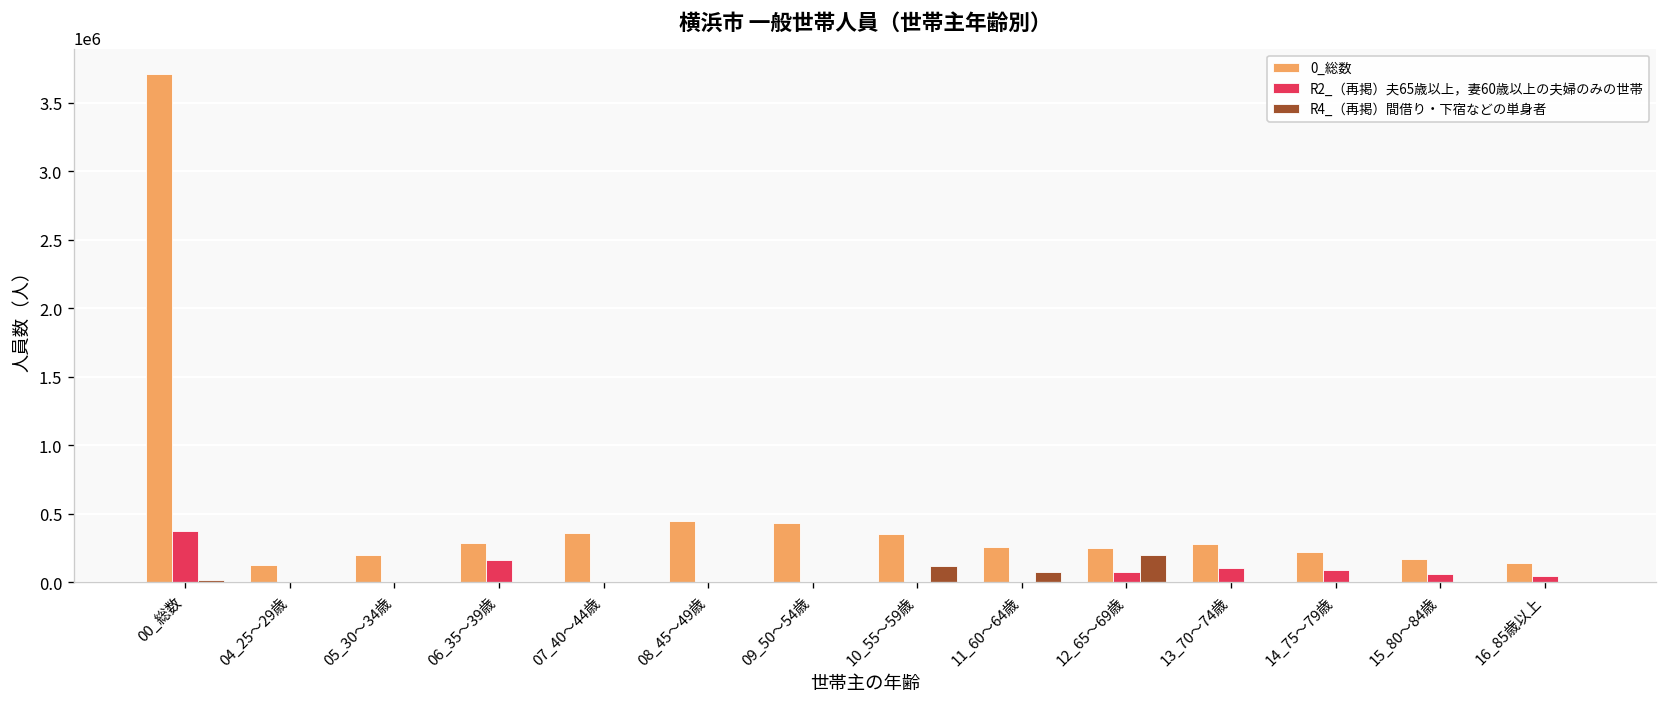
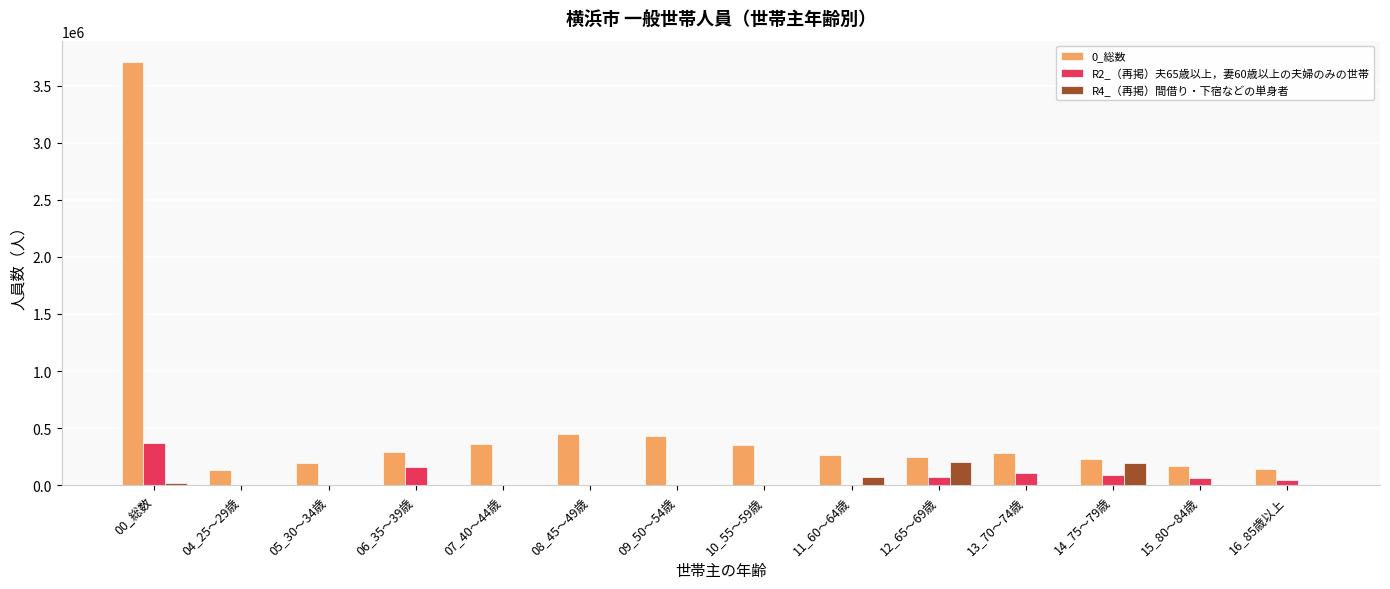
  {
    "0_総数": {
      "00_総数": 3710000,
      "04_25～29歳": 130000,
      "05_30～34歳": 200000,
      "06_35～39歳": 290000,
      "07_40～44歳": 360000,
      "08_45～49歳": 450000,
      "09_50～54歳": 430000,
      "10_55～59歳": 350000,
      "11_60～64歳": 260000,
      "12_65～69歳": 250000,
      "13_70～74歳": 280000,
      "14_75～79歳": 230000,
      "15_80～84歳": 170000,
      "16_85歳以上": 140000
    },
    "R2_（再掲）夫65歳以上，妻60歳以上の夫婦のみの世帯": {
      "00_総数": 370000,
      "04_25～29歳": 0,
      "05_30～34歳": 0,
      "06_35～39歳": 160000,
      "07_40～44歳": 0,
      "08_45～49歳": 0,
      "09_50～54歳": 0,
      "10_55～59歳": 0,
      "12_65～69歳": 70000,
      "13_70～74歳": 100000,
      "14_75～79歳": 90000,
      "15_80～84歳": 60000,
      "16_85歳以上": 40000
    },
    "R4_（再掲）間借り・下宿などの単身者": {
      "04_25～29歳": 0,
-     "10_55～59歳": 120000,
+     "10_55～59歳": 0,
      "11_60～64歳": 80000,
      "12_65～69歳": 200000,
-     "14_75～79歳": 0
+     "14_75～79歳": 190000
    }
  }
